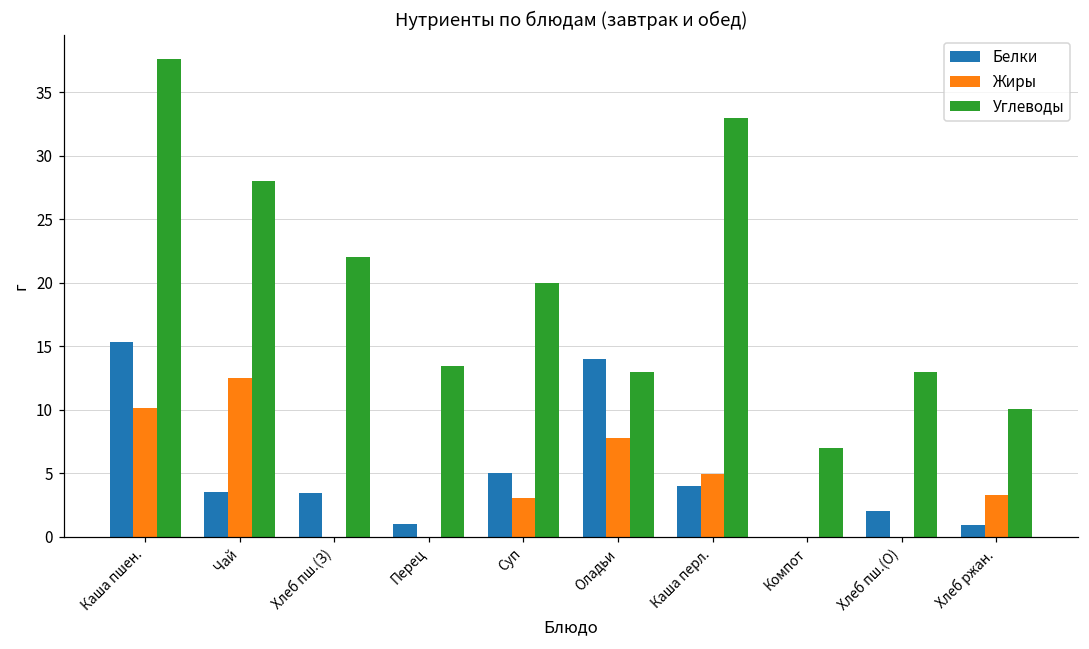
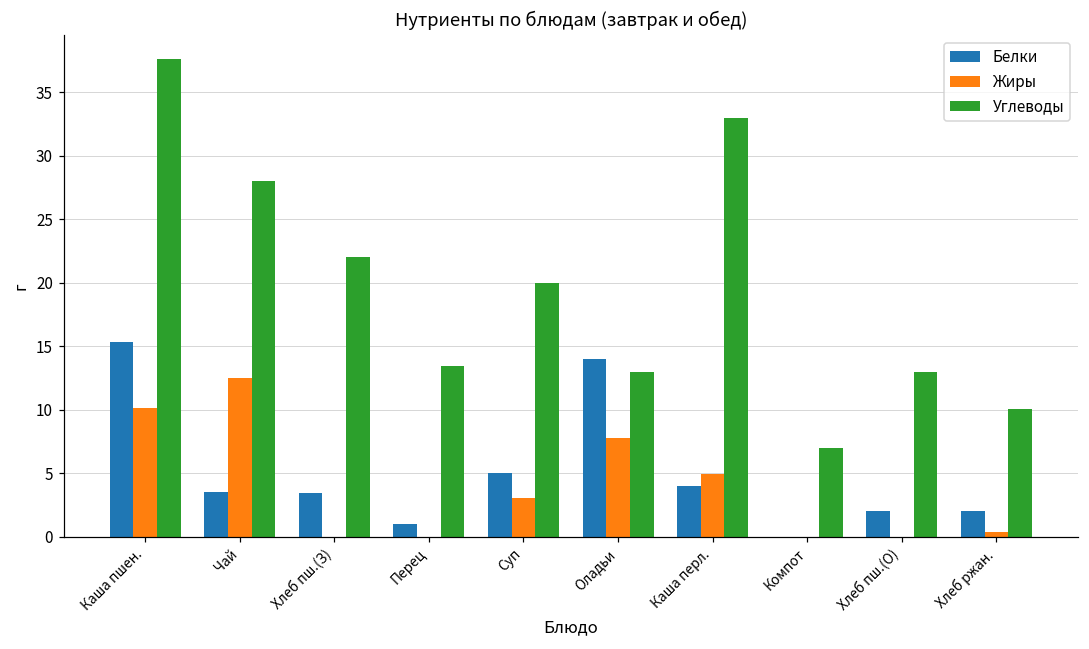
  {
    "Белки": {
      "Каша пшен.": 15.3,
      "Чай": 3.5,
      "Хлеб пш.(З)": 3.4,
      "Перец": 1.0,
      "Суп": 5.0,
      "Оладьи": 14.0,
      "Каша перл.": 4.0,
      "Компот": 0.0,
      "Хлеб пш.(О)": 2.0,
-     "Хлеб ржан.": 0.9
+     "Хлеб ржан.": 2.0
    },
    "Жиры": {
      "Каша пшен.": 10.1,
      "Чай": 12.5,
      "Хлеб пш.(З)": 0.0,
      "Перец": 0.0,
      "Суп": 3.0,
      "Оладьи": 7.8,
      "Каша перл.": 4.9,
      "Компот": 0.0,
      "Хлеб пш.(О)": 0.0,
-     "Хлеб ржан.": 3.3
+     "Хлеб ржан.": 0.4
    },
    "Углеводы": {
      "Каша пшен.": 37.6,
      "Чай": 28.0,
      "Хлеб пш.(З)": 22.0,
      "Перец": 13.4,
      "Суп": 20.0,
      "Оладьи": 13.0,
      "Каша перл.": 33.0,
      "Компот": 7.0,
      "Хлеб пш.(О)": 13.0,
      "Хлеб ржан.": 10.0
    }
  }
